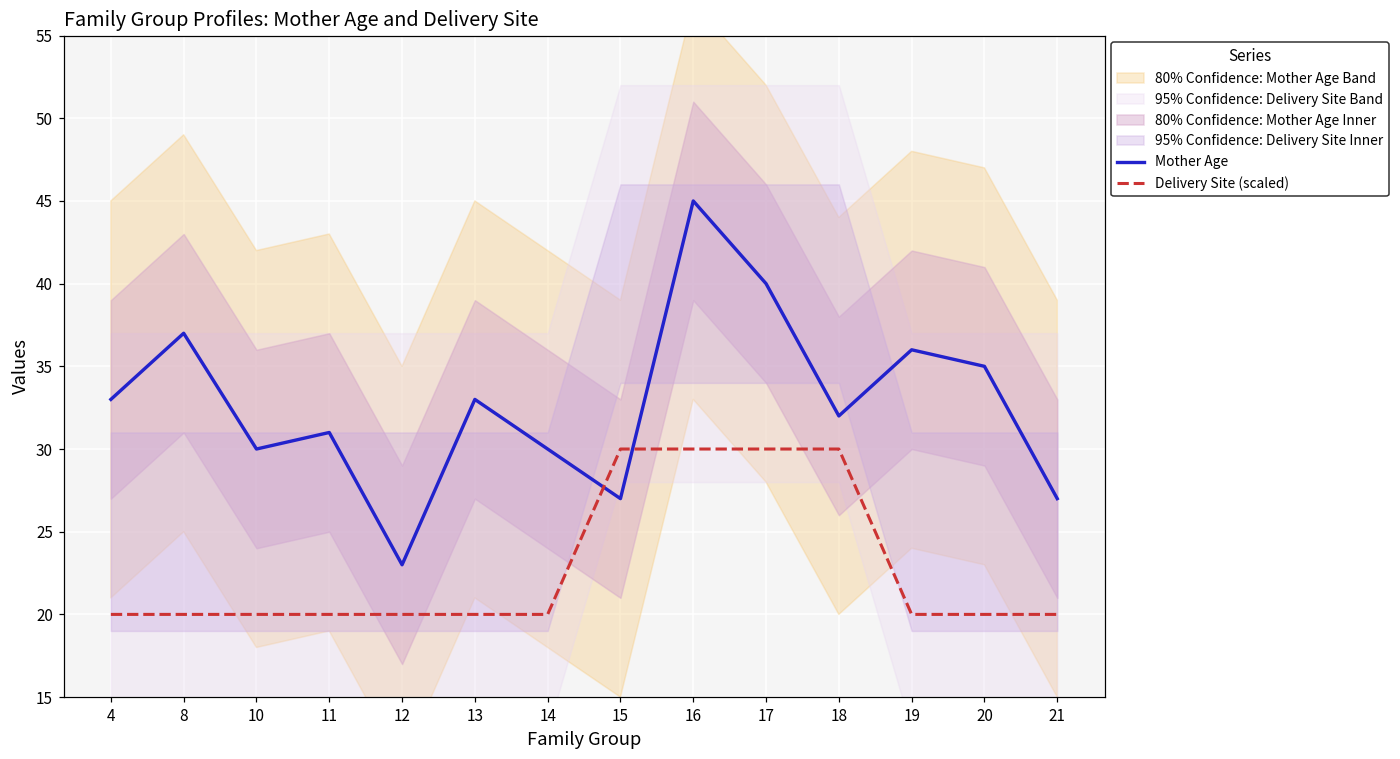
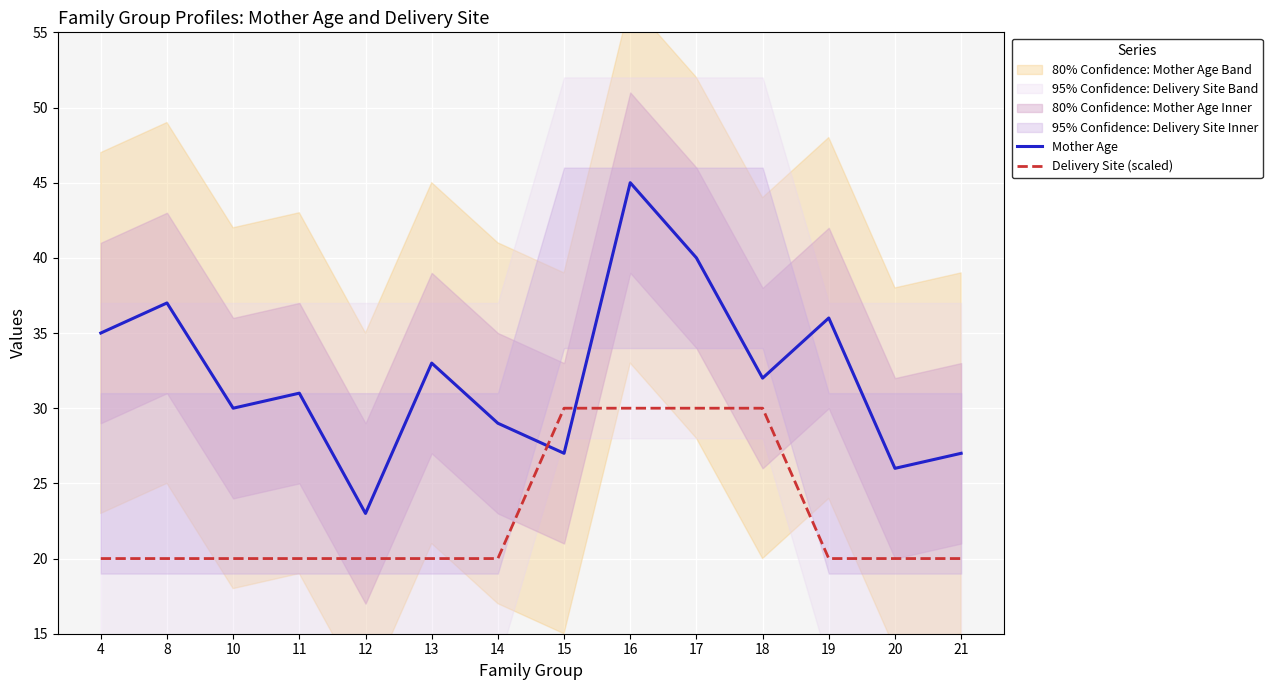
  {
    "Mother Age": {
-     "4": 33,
+     "4": 35,
      "10": 30,
      "12": 23,
      "13": 33,
-     "14": 30,
+     "14": 29,
      "15": 27,
      "16": 45,
      "17": 40,
      "18": 32,
      "19": 36,
-     "20": 35,
+     "20": 26,
      "21": 27
    },
    "Delivery Site (scaled)": {
      "4": 20,
      "8": 20,
      "10": 20,
      "11": 20,
      "12": 20,
      "13": 20,
      "14": 20,
      "15": 30,
      "16": 30,
      "17": 30,
      "18": 30,
      "19": 20,
      "20": 20,
      "21": 20
    }
  }
